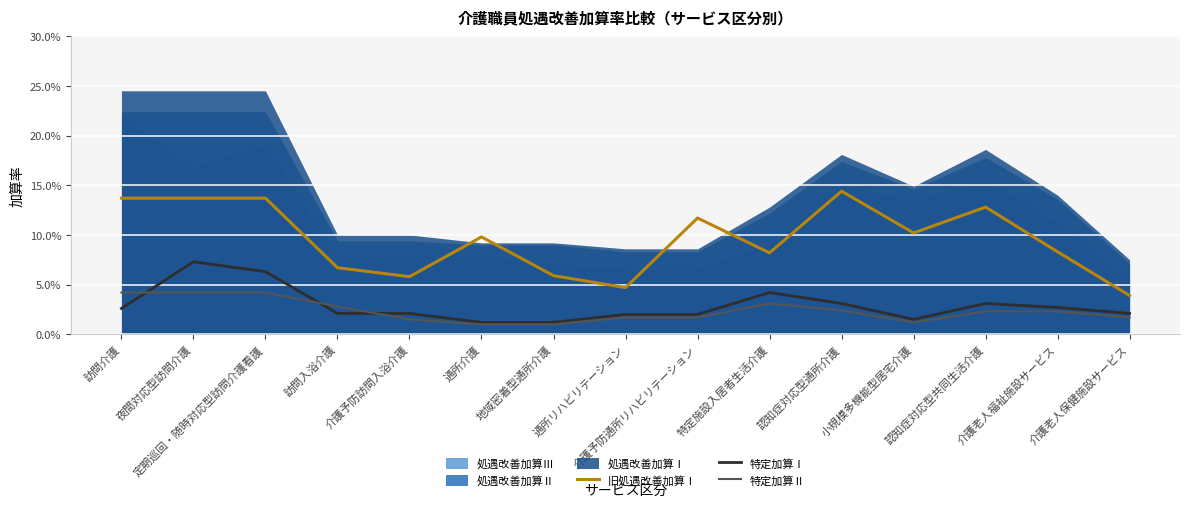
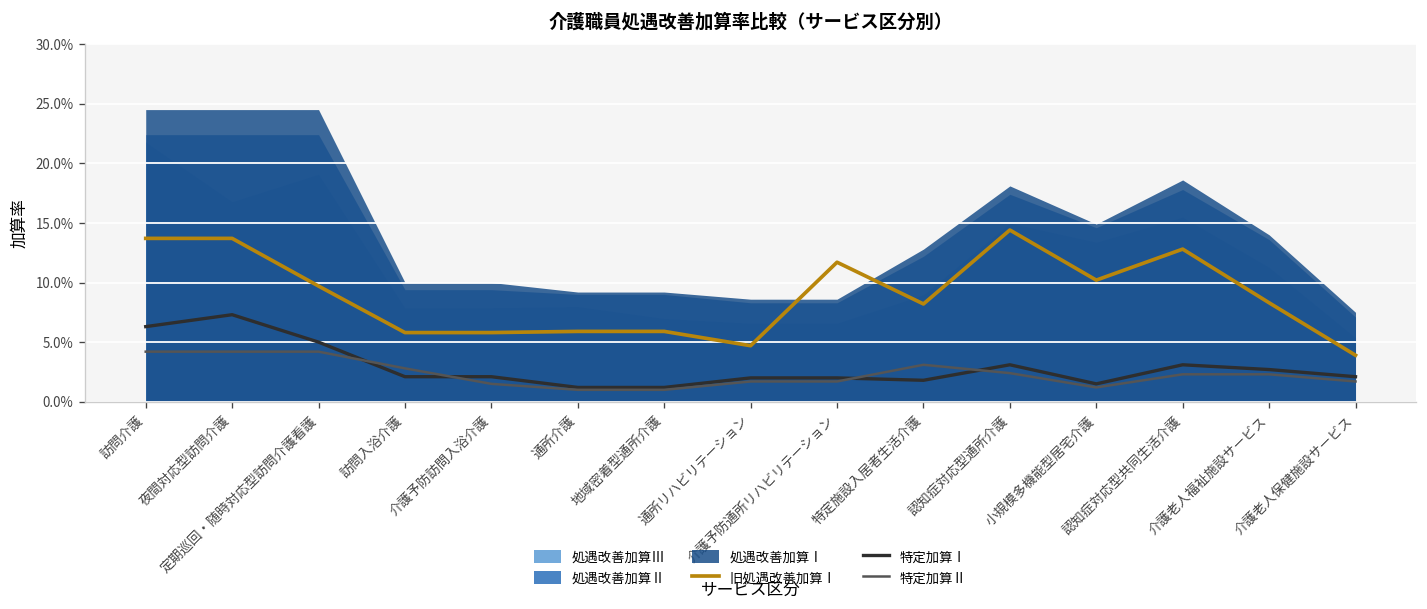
  {
    "旧処遇改善加算Ⅰ": {
      "訪問介護": "14%",
      "夜間対応型訪問介護": "14%",
-     "定期巡回・随時対応型訪問介護看護": "14%",
-     "訪問入浴介護": "7%",
+     "定期巡回・随時対応型訪問介護看護": "10%",
+     "訪問入浴介護": "6%",
      "介護予防訪問入浴介護": "6%",
-     "通所介護": "10%",
+     "通所介護": "6%",
      "地域密着型通所介護": "6%",
      "通所リハビリテーション": "5%",
      "介護予防通所リハビリテーション": "12%",
      "特定施設入居者生活介護": "8%",
      "認知症対応型通所介護": "14%",
      "小規模多機能型居宅介護": "10%",
      "認知症対応型共同生活介護": "13%",
      "介護老人福祉施設サービス": "8%",
      "介護老人保健施設サービス": "4%"
    },
    "処遇改善加算Ⅲ": {
      "訪問介護": "22%",
      "夜間対応型訪問介護": "17%",
      "定期巡回・随時対応型訪問介護看護": "19%",
      "訪問入浴介護": "8%",
      "介護予防訪問入浴介護": "8%",
      "通所介護": "8%",
      "地域密着型通所介護": "7%",
      "通所リハビリテーション": "7%",
      "介護予防通所リハビリテーション": "7%",
      "特定施設入居者生活介護": "9%",
      "認知症対応型通所介護": "15%",
      "小規模多機能型居宅介護": "13%",
      "認知症対応型共同生活介護": "16%",
      "介護老人福祉施設サービス": "11%",
      "介護老人保健施設サービス": "5%"
    },
    "特定加算Ⅰ": {
-     "訪問介護": "3%",
+     "訪問介護": "6%",
      "夜間対応型訪問介護": "7%",
-     "定期巡回・随時対応型訪問介護看護": "6%",
+     "定期巡回・随時対応型訪問介護看護": "5%",
      "訪問入浴介護": "2%",
      "介護予防訪問入浴介護": "2%",
      "通所リハビリテーション": "2%",
      "介護予防通所リハビリテーション": "2%",
-     "特定施設入居者生活介護": "4%",
+     "特定施設入居者生活介護": "2%",
      "認知症対応型通所介護": "3%",
      "小規模多機能型居宅介護": "2%",
      "認知症対応型共同生活介護": "3%",
      "介護老人福祉施設サービス": "3%",
      "介護老人保健施設サービス": "2%"
    },
    "特定加算Ⅱ": {
      "訪問介護": "4%",
      "夜間対応型訪問介護": "4%",
      "定期巡回・随時対応型訪問介護看護": "4%",
      "訪問入浴介護": "3%",
      "介護予防訪問入浴介護": "2%",
      "通所リハビリテーション": "2%",
      "介護予防通所リハビリテーション": "2%",
      "特定施設入居者生活介護": "3%",
      "認知症対応型通所介護": "2%",
      "小規模多機能型居宅介護": "1%",
      "認知症対応型共同生活介護": "2%",
      "介護老人福祉施設サービス": "2%",
      "介護老人保健施設サービス": "2%"
    }
  }
